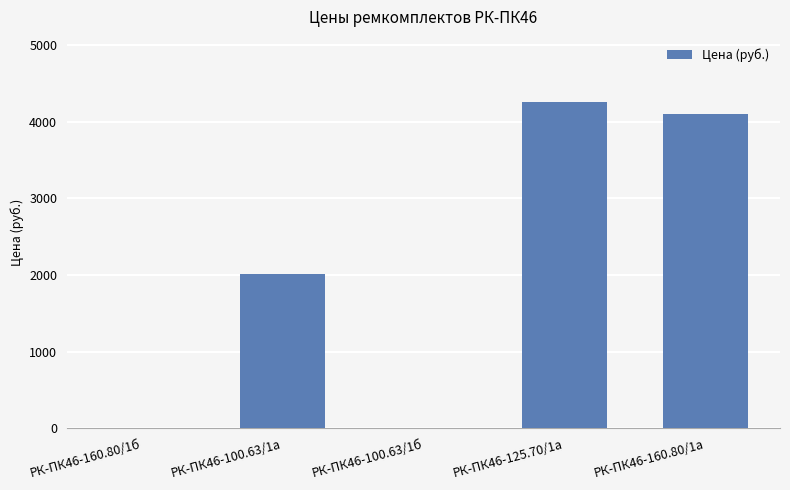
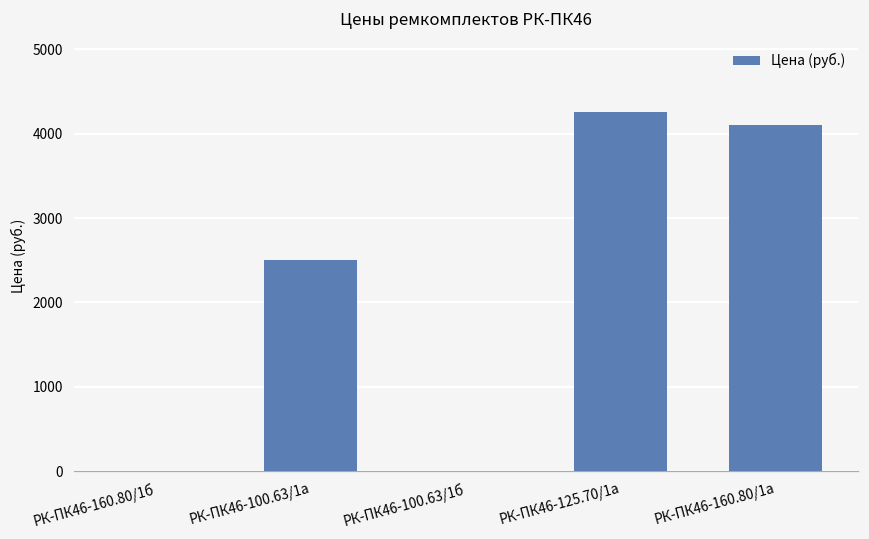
  {
    "РК-ПК46-160.80/1б": 0,
-   "РК-ПК46-100.63/1а": 2000,
+   "РК-ПК46-100.63/1а": 2500,
    "РК-ПК46-100.63/1б": 0,
    "РК-ПК46-125.70/1а": 4300,
    "РК-ПК46-160.80/1а": 4100
  }
